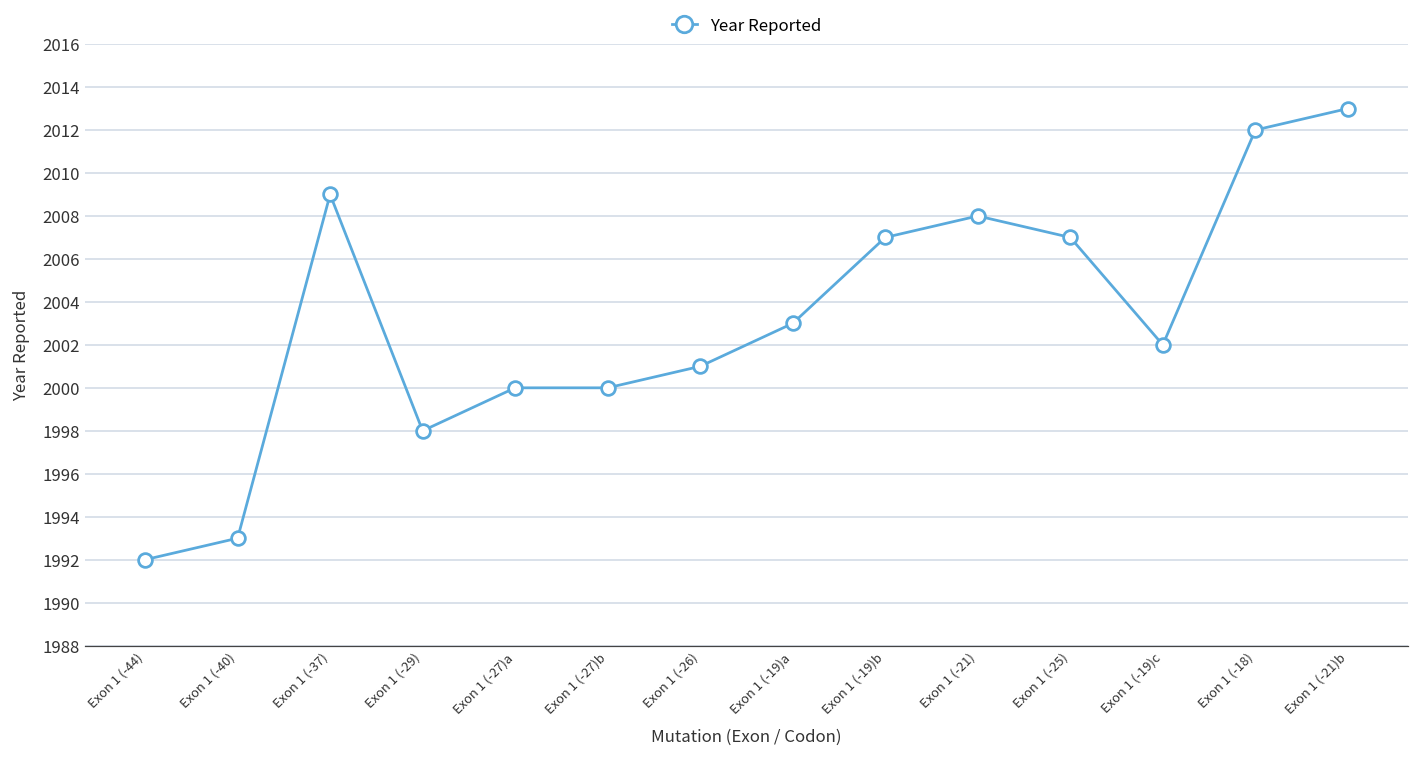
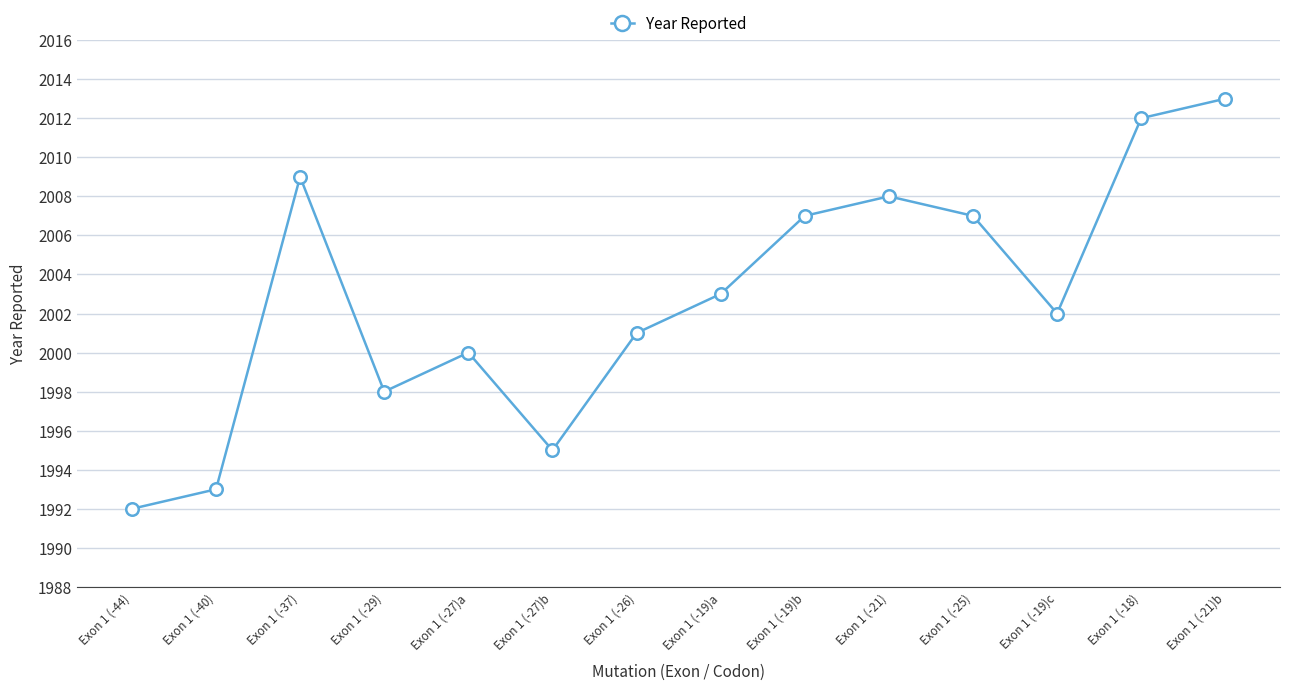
  {
    "Exon 1 (-44)": 1992,
    "Exon 1 (-40)": 1993,
    "Exon 1 (-37)": 2009,
    "Exon 1 (-29)": 1998,
    "Exon 1 (-27)a": 2000,
-   "Exon 1 (-27)b": 2000,
+   "Exon 1 (-27)b": 1995,
    "Exon 1 (-26)": 2001,
    "Exon 1 (-19)a": 2003,
    "Exon 1 (-19)b": 2007,
    "Exon 1 (-21)": 2008,
    "Exon 1 (-25)": 2007,
    "Exon 1 (-19)c": 2002,
    "Exon 1 (-18)": 2012,
    "Exon 1 (-21)b": 2013
  }
